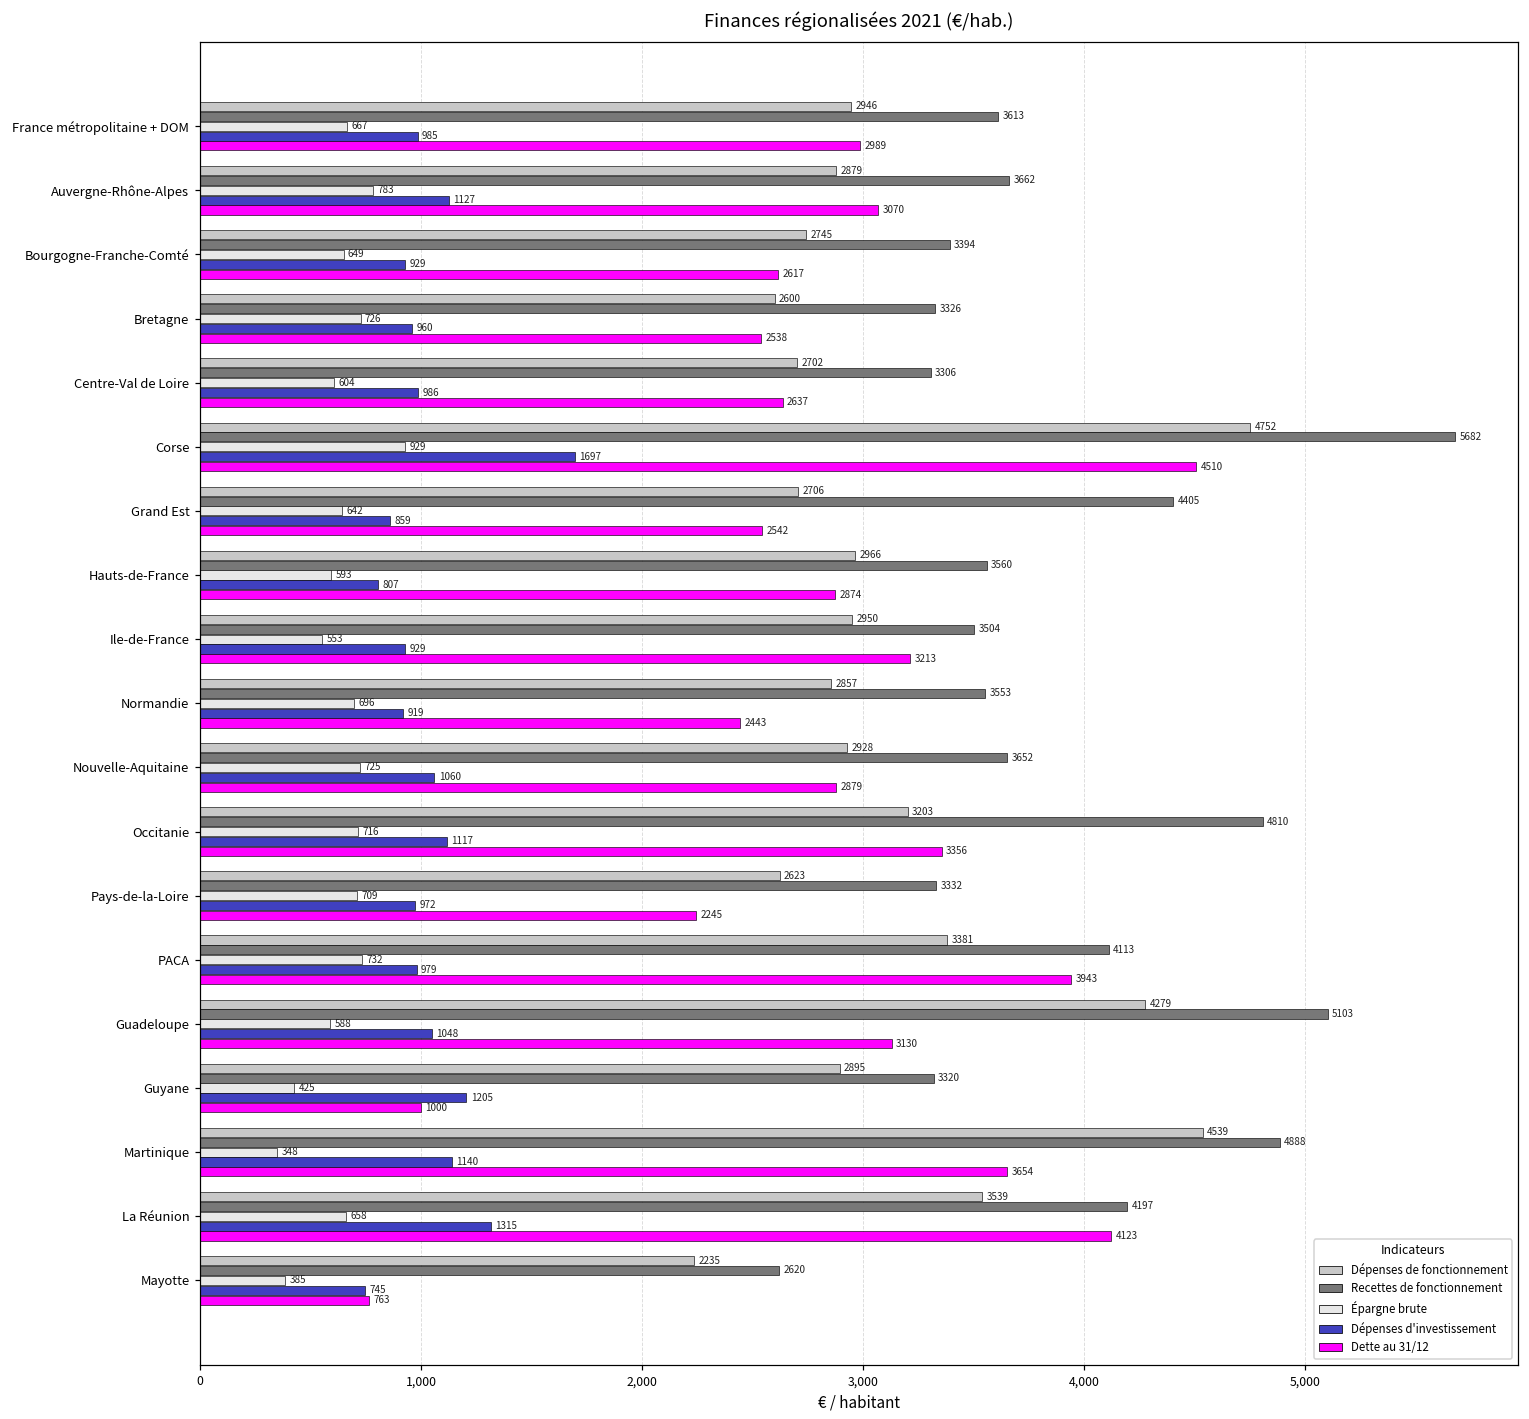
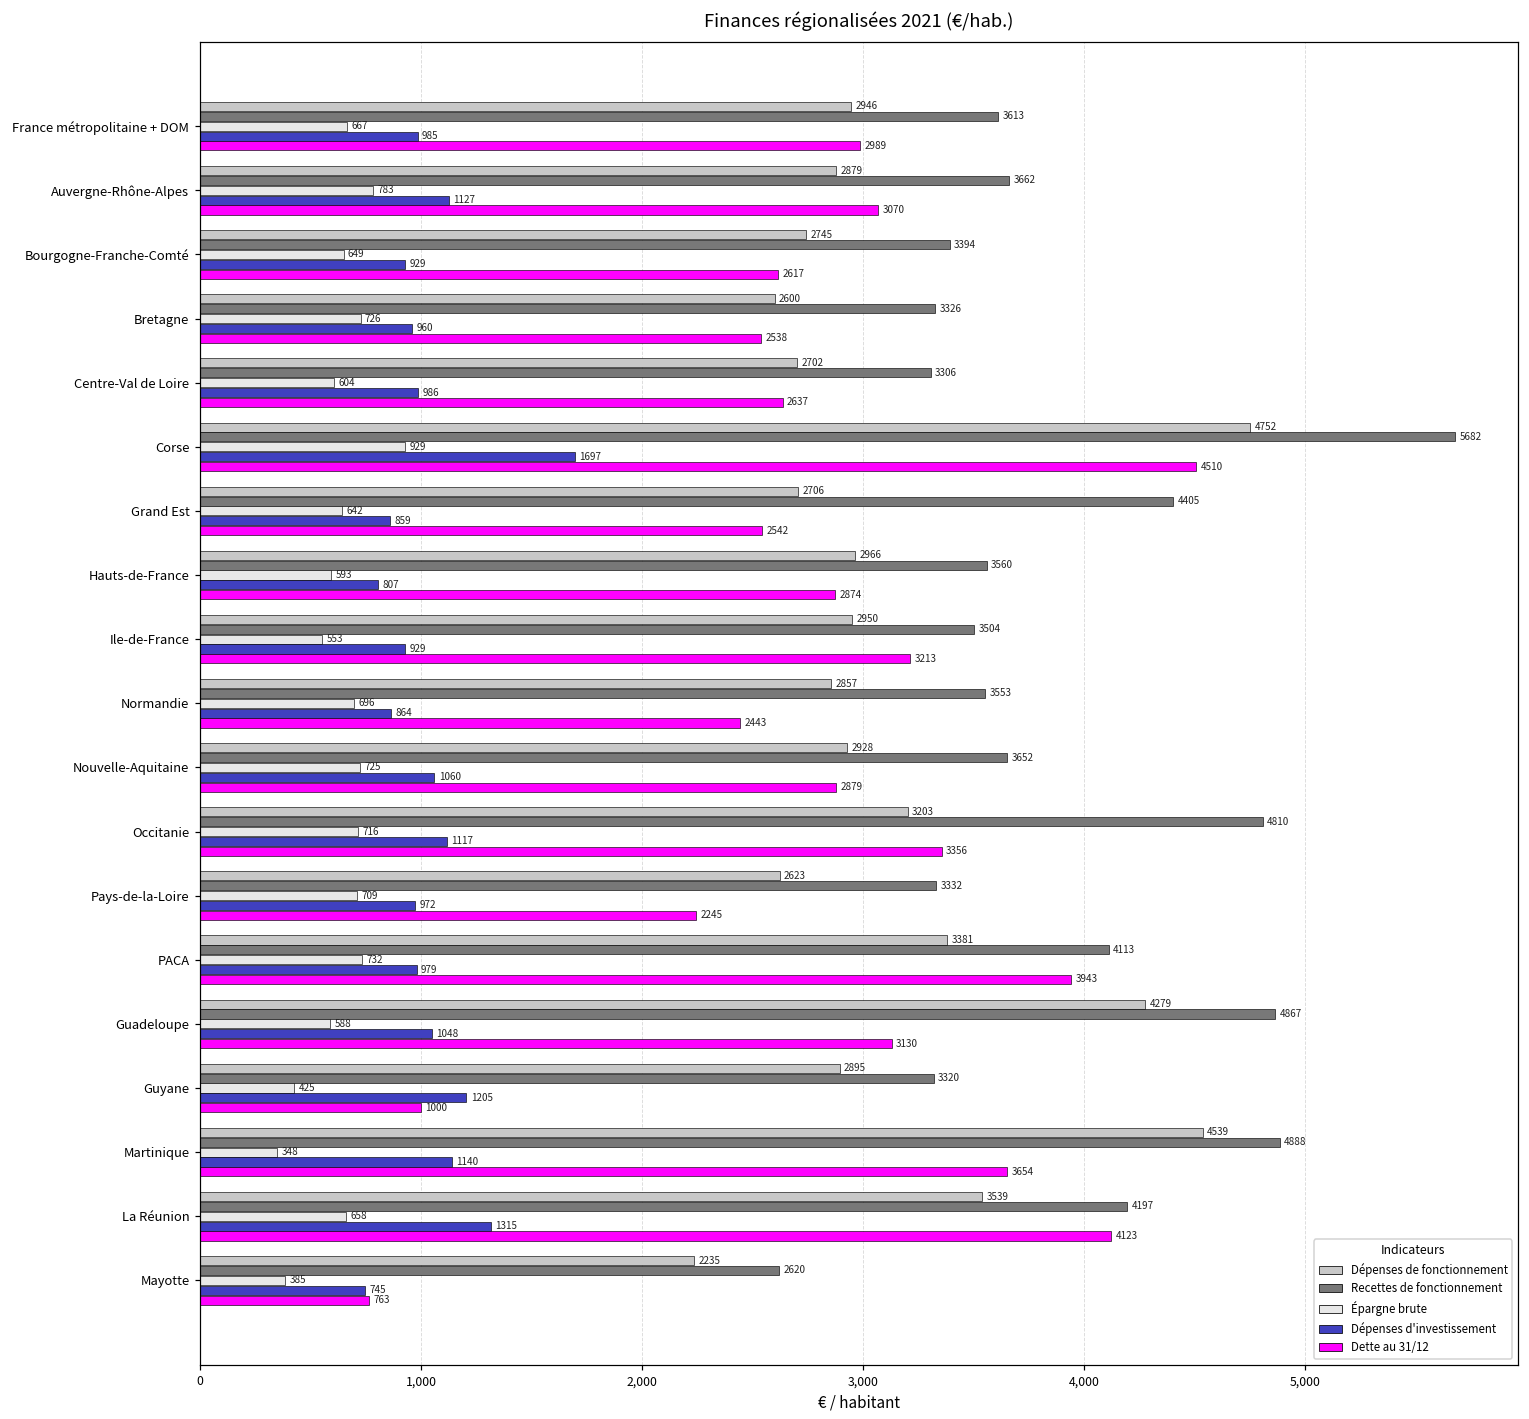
  {
    "Recettes de fonctionnement": {
      "France métropolitaine + DOM": 3613,
      "Auvergne-Rhône-Alpes": 3662,
      "Bourgogne-Franche-Comté": 3394,
      "Bretagne": 3326,
      "Centre-Val de Loire": 3306,
      "Corse": 5682,
      "Grand Est": 4405,
      "Hauts-de-France": 3560,
      "Ile-de-France": 3504,
      "Normandie": 3553,
      "Nouvelle-Aquitaine": 3652,
      "Occitanie": 4810,
      "Pays-de-la-Loire": 3332,
      "PACA": 4113,
-     "Guadeloupe": 5103,
+     "Guadeloupe": 4867,
      "Guyane": 3320,
      "Martinique": 4888,
      "La Réunion": 4197,
      "Mayotte": 2620
    },
    "Dépenses d'investissement": {
      "France métropolitaine + DOM": 985,
      "Auvergne-Rhône-Alpes": 1127,
      "Bourgogne-Franche-Comté": 929,
      "Bretagne": 960,
      "Centre-Val de Loire": 986,
      "Corse": 1697,
      "Grand Est": 859,
      "Hauts-de-France": 807,
      "Ile-de-France": 929,
-     "Normandie": 919,
+     "Normandie": 864,
      "Nouvelle-Aquitaine": 1060,
      "Occitanie": 1117,
      "Pays-de-la-Loire": 972,
      "PACA": 979,
      "Guadeloupe": 1048,
      "Guyane": 1205,
      "Martinique": 1140,
      "La Réunion": 1315,
      "Mayotte": 745
    },
    "Dette au 31/12": {
      "France métropolitaine + DOM": 2989,
      "Auvergne-Rhône-Alpes": 3070,
      "Bourgogne-Franche-Comté": 2617,
      "Bretagne": 2538,
      "Centre-Val de Loire": 2637,
      "Corse": 4510,
      "Grand Est": 2542,
      "Hauts-de-France": 2874,
      "Ile-de-France": 3213,
      "Normandie": 2443,
      "Nouvelle-Aquitaine": 2879,
      "Occitanie": 3356,
      "Pays-de-la-Loire": 2245,
      "PACA": 3943,
      "Guadeloupe": 3130,
      "Guyane": 1000,
      "Martinique": 3654,
      "La Réunion": 4123,
      "Mayotte": 763
    }
  }
